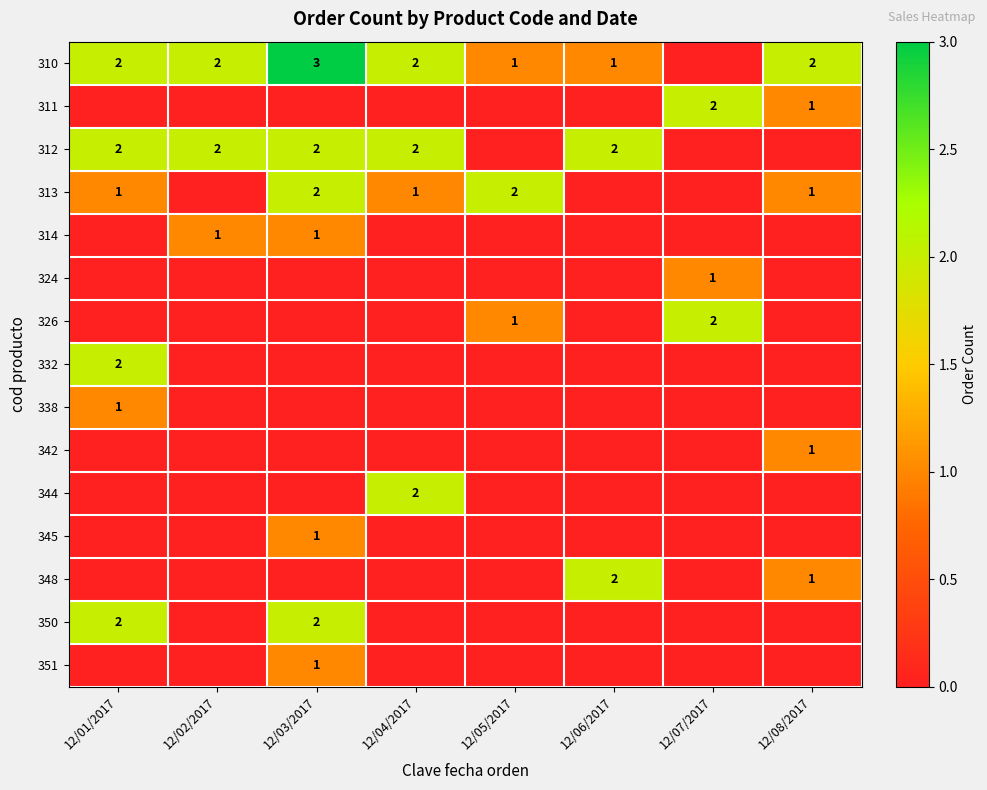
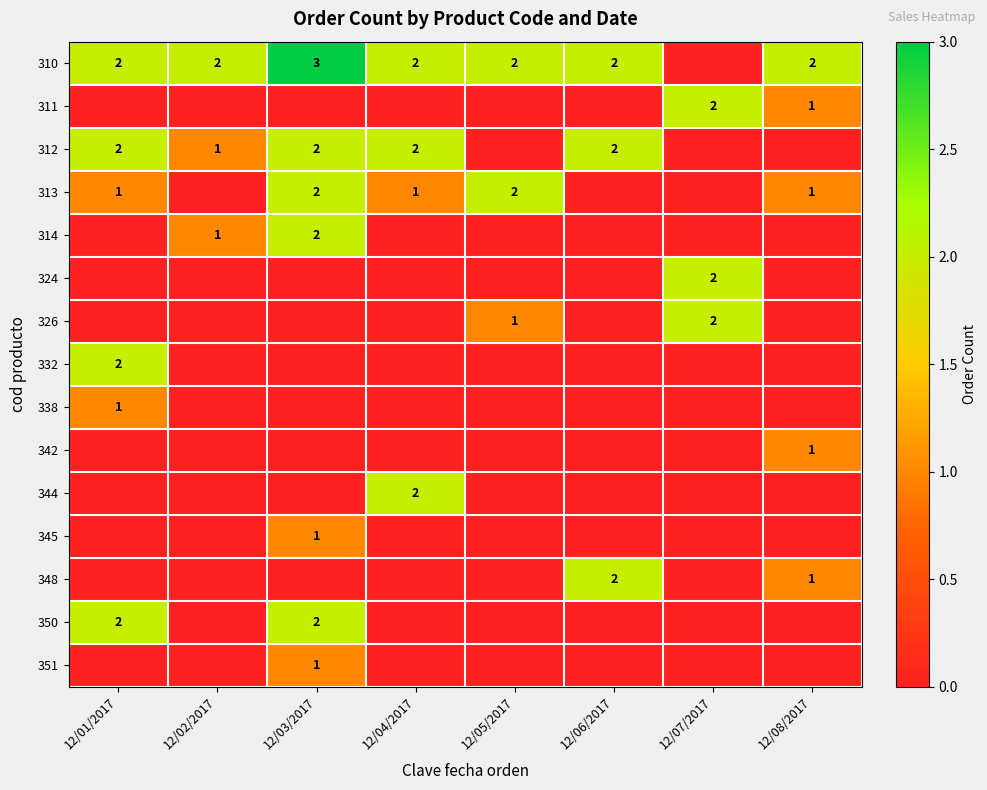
  {
    "310": {
      "12/01/2017": 2,
      "12/02/2017": 2,
      "12/03/2017": 3,
      "12/04/2017": 2,
-     "12/05/2017": 1,
-     "12/06/2017": 1,
+     "12/05/2017": 2,
+     "12/06/2017": 2,
      "12/08/2017": 2
    },
    "311": {
      "12/07/2017": 2,
      "12/08/2017": 1
    },
    "312": {
      "12/01/2017": 2,
-     "12/02/2017": 2,
+     "12/02/2017": 1,
      "12/03/2017": 2,
      "12/04/2017": 2,
      "12/06/2017": 2
    },
    "313": {
      "12/01/2017": 1,
      "12/03/2017": 2,
      "12/04/2017": 1,
      "12/05/2017": 2,
      "12/08/2017": 1
    },
    "314": {
      "12/02/2017": 1,
-     "12/03/2017": 1
+     "12/03/2017": 2
    },
    "324": {
-     "12/07/2017": 1
+     "12/07/2017": 2
    },
    "326": {
      "12/05/2017": 1,
      "12/07/2017": 2
    },
    "332": {
      "12/01/2017": 2
    },
    "338": {
      "12/01/2017": 1
    },
    "342": {
      "12/08/2017": 1
    },
    "344": {
      "12/04/2017": 2
    },
    "345": {
      "12/03/2017": 1
    },
    "348": {
      "12/06/2017": 2,
      "12/08/2017": 1
    },
    "350": {
      "12/01/2017": 2,
      "12/03/2017": 2
    },
    "351": {
      "12/03/2017": 1
    }
  }
